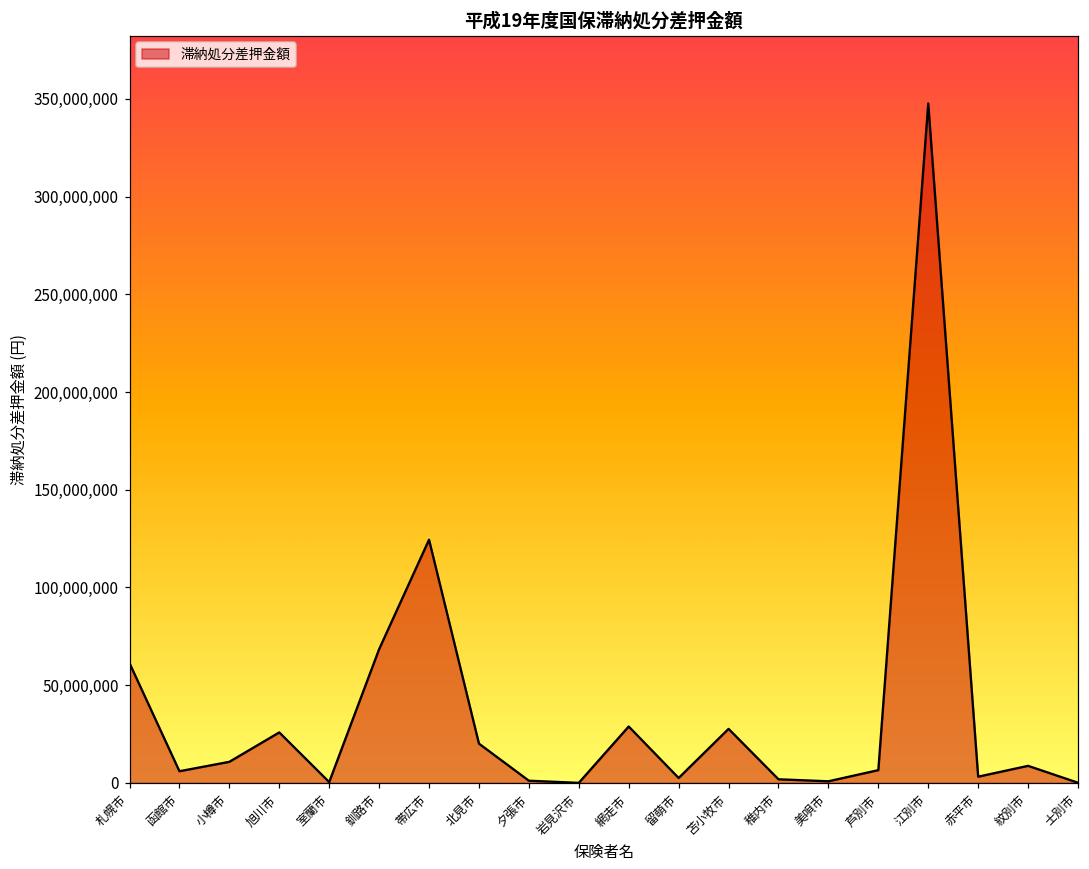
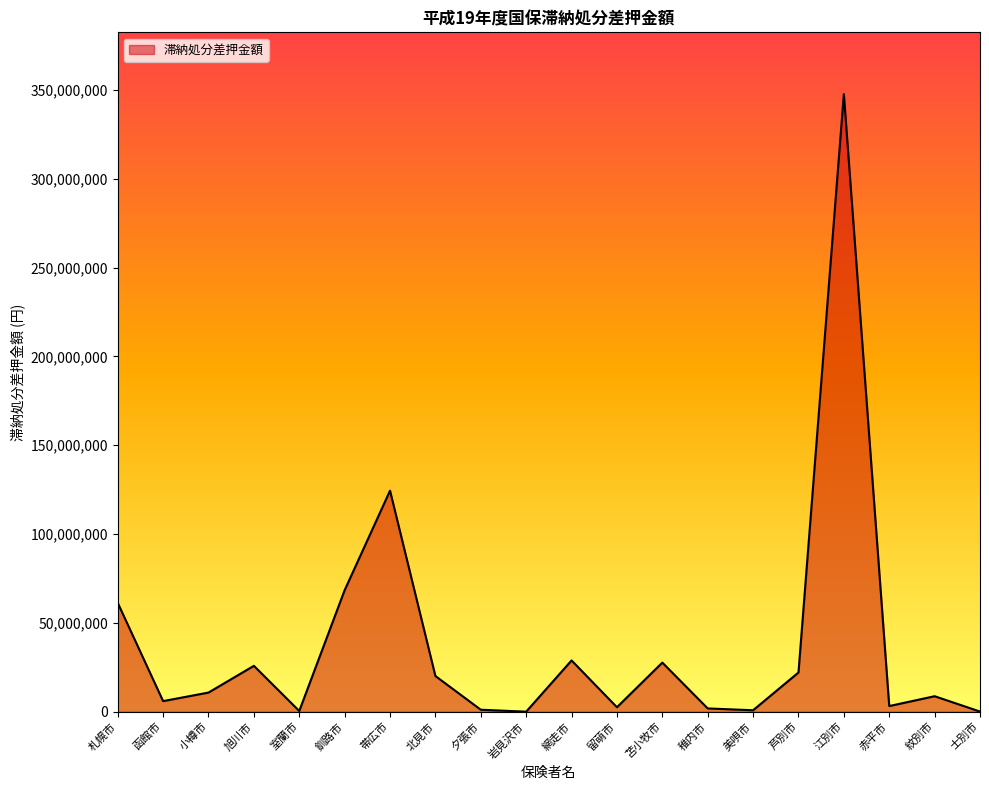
  {
    "札幌市": "61,000,000",
    "函館市": "6,000,000",
    "小樽市": "11,000,000",
    "旭川市": "26,000,000",
    "室蘭市": "0",
    "釧路市": "68,000,000",
    "帯広市": "124,000,000",
    "北見市": "20,000,000",
    "夕張市": "1,000,000",
    "岩見沢市": "0",
    "網走市": "29,000,000",
    "留萌市": "3,000,000",
    "苫小牧市": "28,000,000",
    "稚内市": "2,000,000",
    "美唄市": "1,000,000",
-   "芦別市": "7,000,000",
+   "芦別市": "22,000,000",
    "江別市": "348,000,000",
    "赤平市": "3,000,000",
    "紋別市": "9,000,000",
    "士別市": "0"
  }
